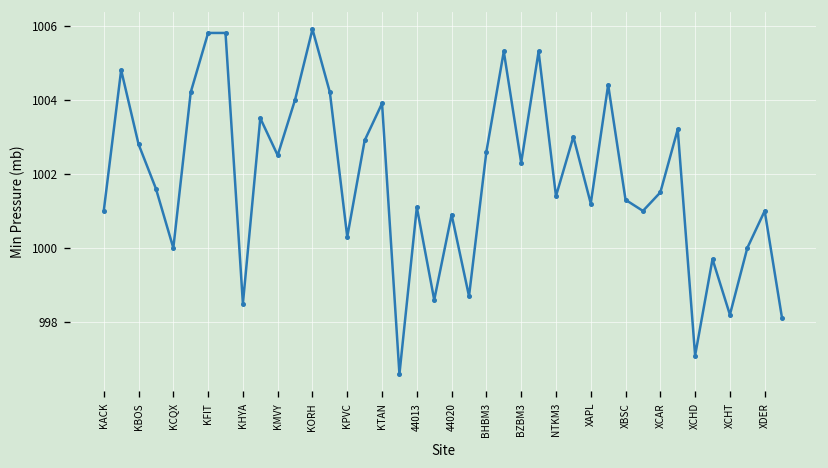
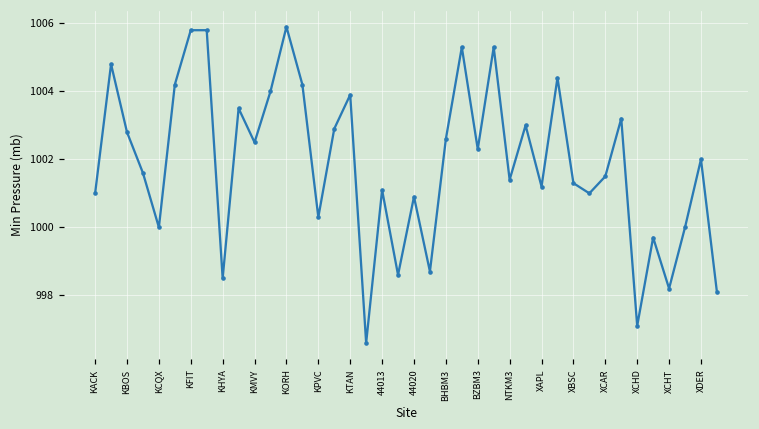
  {
    "KACK": 1001,
    "KBOS": 1002.8,
    "KCQX": 1000,
    "KFIT": 1005.8,
    "KHYA": 998.5,
    "KMVY": 1002.5,
    "KORH": 1005.9,
    "KPVC": 1000.3,
    "KTAN": 1003.9,
    "44013": 1001.1,
    "44020": 1000.9,
    "BHBM3": 1002.6,
    "BZBM3": 1002.3,
    "NTKM3": 1001.4,
    "XAPL": 1001.2,
    "XBSC": 1001.3,
    "XCAR": 1001.5,
    "XCHD": 997.1,
    "XCHT": 998.2,
-   "XDER": 1001
+   "XDER": 1002
  }
